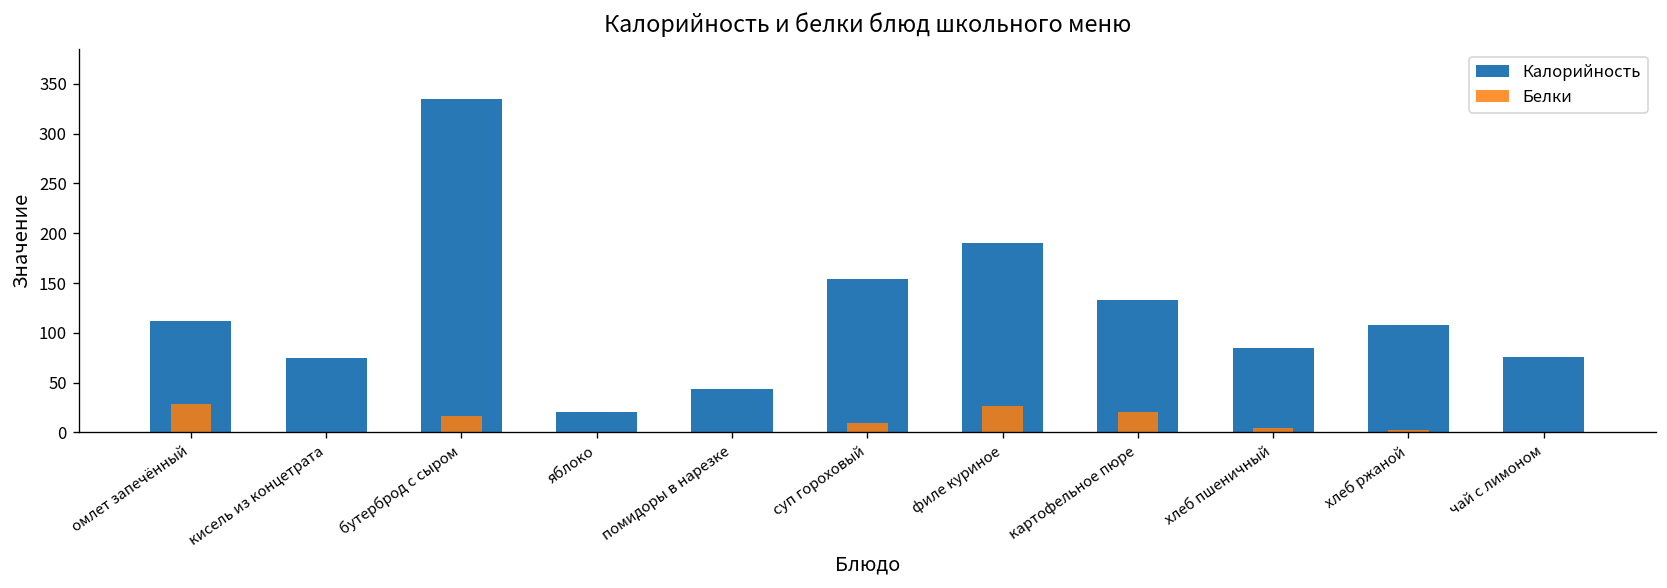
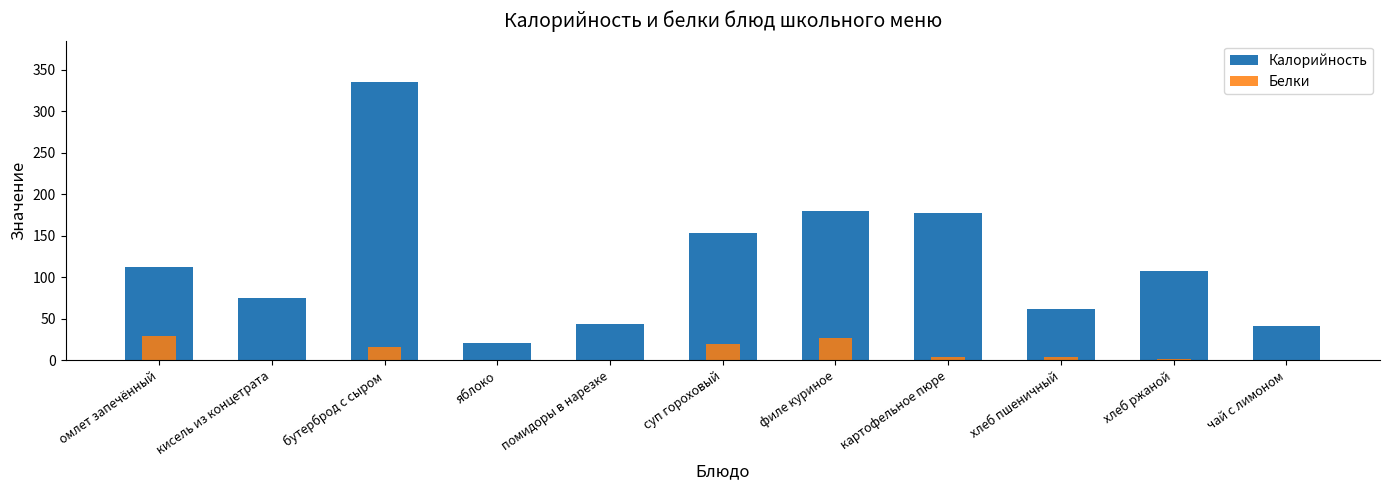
  {
    "Калорийность": {
      "омлет запечённый": 110,
      "кисель из концетрата": 80,
      "бутерброд с сыром": 340,
      "яблоко": 20,
      "помидоры в нарезке": 40,
      "суп гороховый": 150,
-     "филе куриное": 190,
-     "картофельное пюре": 130,
-     "хлеб пшеничный": 90,
+     "филе куриное": 180,
+     "картофельное пюре": 180,
+     "хлеб пшеничный": 60,
      "хлеб ржаной": 110,
-     "чай с лимоном": 80
+     "чай с лимоном": 40
    },
    "Белки": {
      "кисель из концетрата": 0,
      "яблоко": 0,
      "помидоры в нарезке": 0,
-     "суп гороховый": 10,
-     "картофельное пюре": 20,
+     "суп гороховый": 20,
+     "картофельное пюре": 0,
      "чай с лимоном": 0
    }
  }
